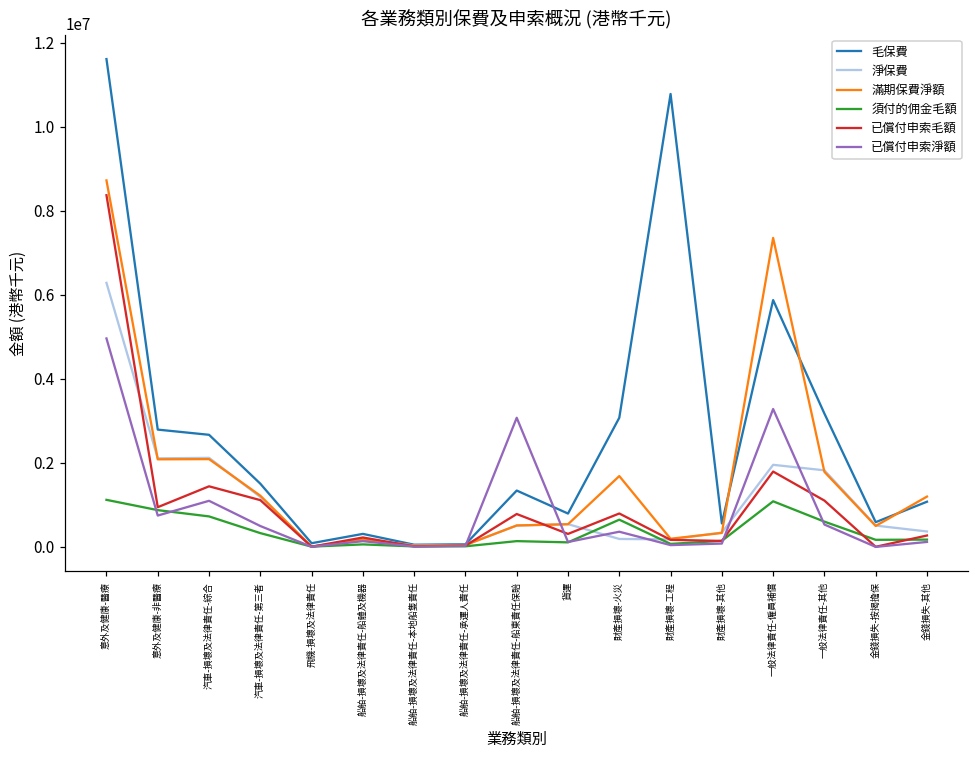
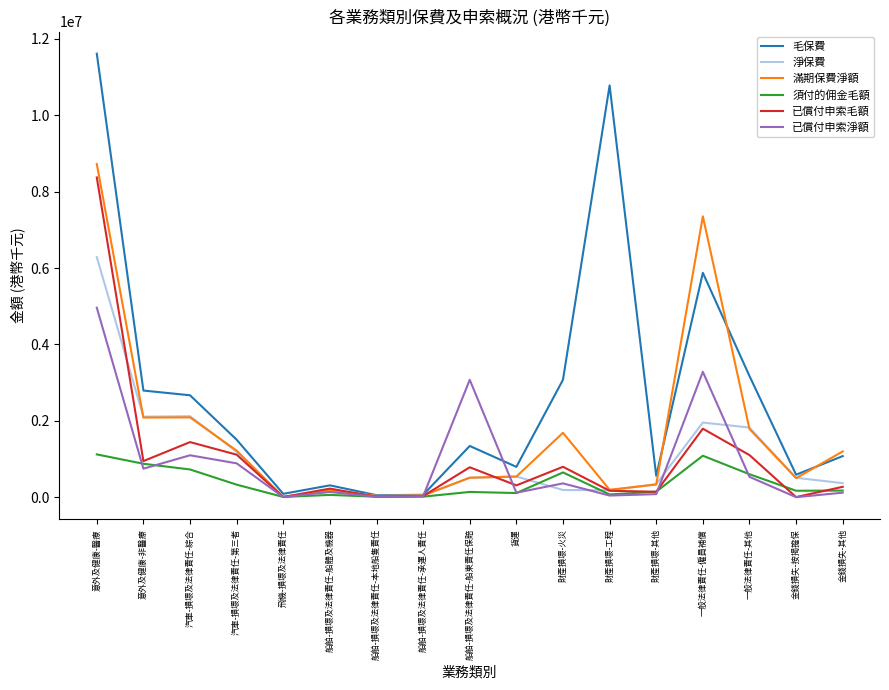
  {
    "毛保費": {
      "意外及健康-醫療": 11600000,
      "意外及健康-非醫療": 2800000,
      "汽車-損壞及法律責任-綜合": 2700000,
      "汽車-損壞及法律責任-第三者": 1500000,
      "飛機-損壞及法律責任": 100000,
      "船舶-損壞及法律責任-船體及機器": 300000,
      "船舶-損壞及法律責任-船東責任保賠": 1300000,
      "貨運": 800000,
      "財產損壞-火災": 3100000,
      "財產損壞-工程": 10800000,
      "財產損壞-其他": 600000,
      "一般法律責任-僱員補償": 5900000,
      "一般法律責任-其他": 3200000,
      "金錢損失-按揭擔保": 600000,
      "金錢損失-其他": 1100000
    },
    "淨保費": {
      "意外及健康-醫療": 6300000,
      "財產損壞-火災": 200000,
      "一般法律責任-僱員補償": 2000000,
      "金錢損失-其他": 400000
    },
    "滿期保費淨額": {
      "意外及健康-醫療": 8700000,
      "財產損壞-火災": 1700000,
      "一般法律責任-僱員補償": 7400000,
      "金錢損失-其他": 1200000
    },
    "須付的佣金毛額": {
      "意外及健康-醫療": 1100000,
      "意外及健康-非醫療": 900000,
      "汽車-損壞及法律責任-綜合": 700000,
      "汽車-損壞及法律責任-第三者": 300000,
      "船舶-損壞及法律責任-船體及機器": 100000,
      "船舶-損壞及法律責任-船東責任保賠": 100000,
      "財產損壞-火災": 600000,
      "一般法律責任-僱員補償": 1100000,
      "一般法律責任-其他": 600000,
      "金錢損失-按揭擔保": 200000
    },
    "已償付申索毛額": {
      "意外及健康-醫療": 8400000,
      "意外及健康-非醫療": 900000,
      "汽車-損壞及法律責任-綜合": 1400000,
      "汽車-損壞及法律責任-第三者": 1100000,
      "船舶-損壞及法律責任-船東責任保賠": 800000,
      "貨運": 300000,
      "財產損壞-火災": 800000,
      "一般法律責任-僱員補償": 1800000,
      "一般法律責任-其他": 1100000,
      "金錢損失-其他": 300000
    },
    "已償付申索淨額": {
      "意外及健康-醫療": 5000000,
      "意外及健康-非醫療": 700000,
      "汽車-損壞及法律責任-綜合": 1100000,
-     "汽車-損壞及法律責任-第三者": 500000,
+     "汽車-損壞及法律責任-第三者": 900000,
      "船舶-損壞及法律責任-船東責任保賠": 3100000,
      "財產損壞-火災": 400000,
      "一般法律責任-僱員補償": 3300000,
      "一般法律責任-其他": 500000
    }
  }
